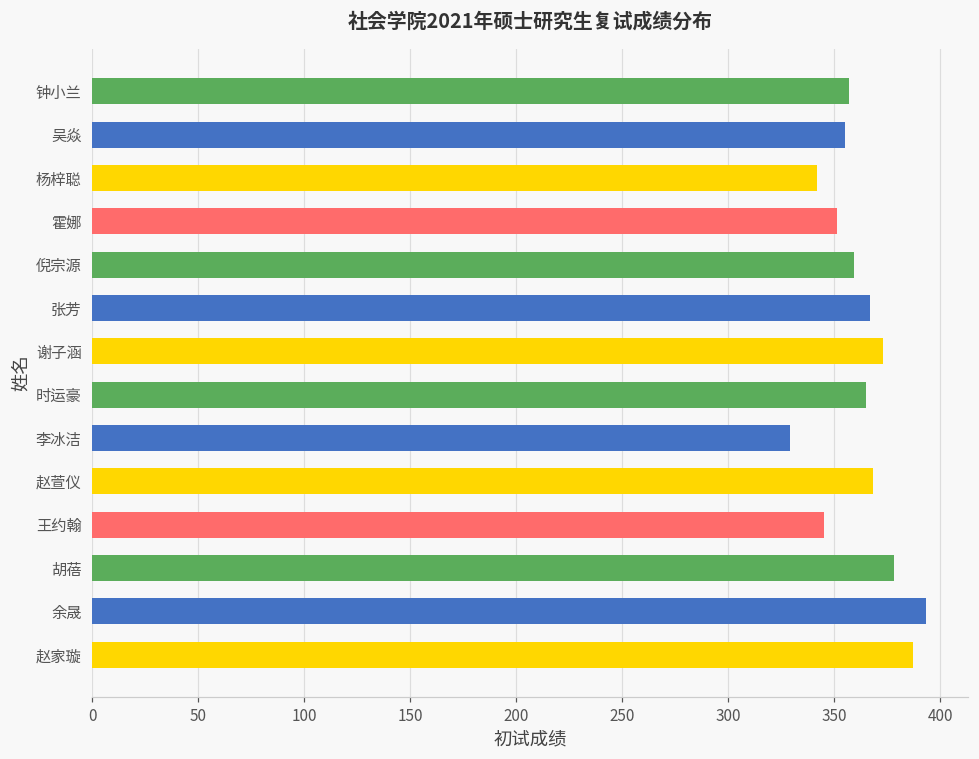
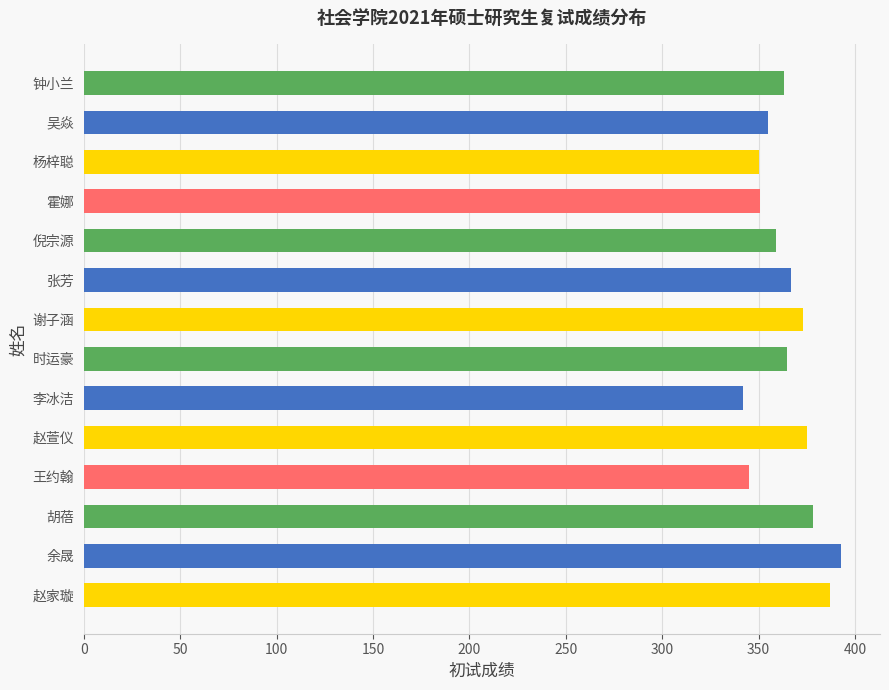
  {
-   "钟小兰": 357,
+   "钟小兰": 363,
    "吴焱": 355,
-   "杨梓聪": 342,
+   "杨梓聪": 350,
    "霍娜": 351,
    "倪宗源": 359,
    "张芳": 367,
    "谢子涵": 373,
    "时运豪": 365,
-   "李冰洁": 329,
-   "赵萱仪": 368,
+   "李冰洁": 342,
+   "赵萱仪": 375,
    "王约翰": 345,
    "胡蓓": 378,
    "余晟": 393,
    "赵家璇": 387
  }
